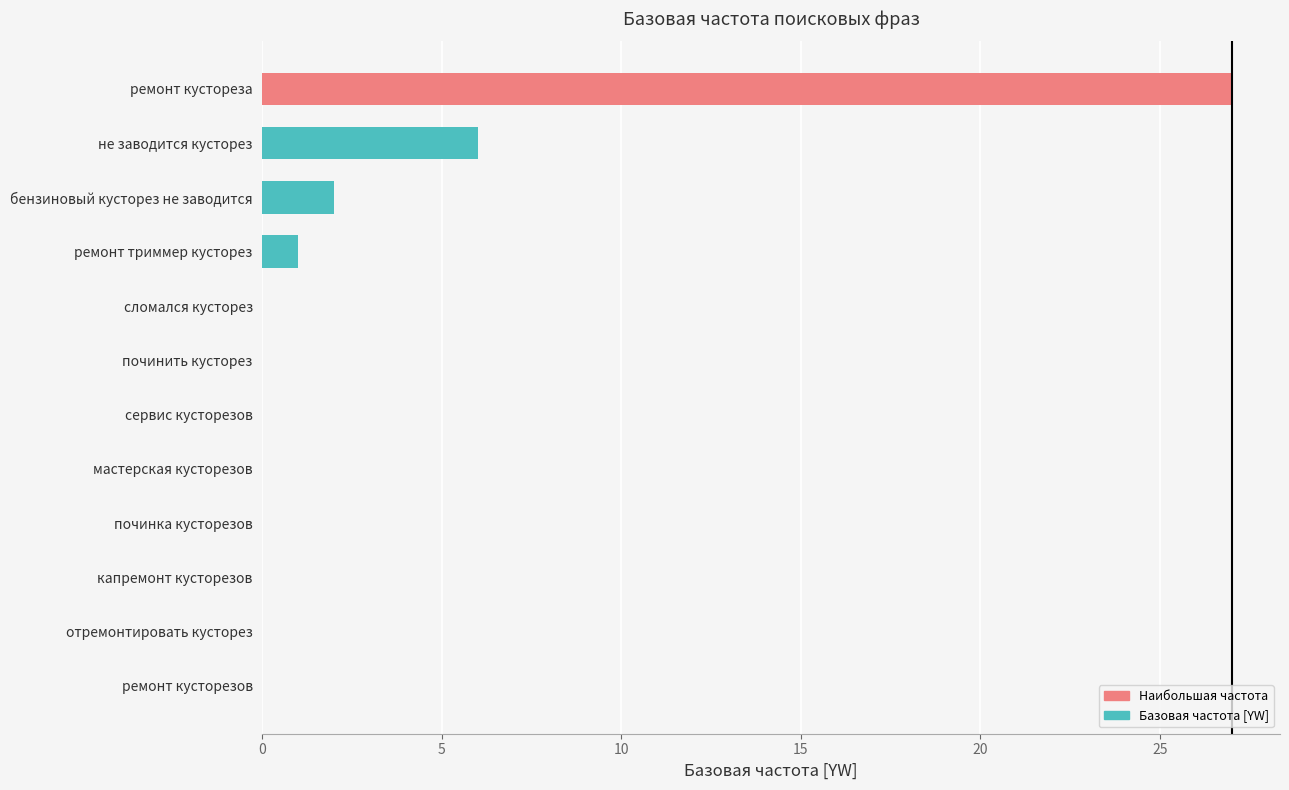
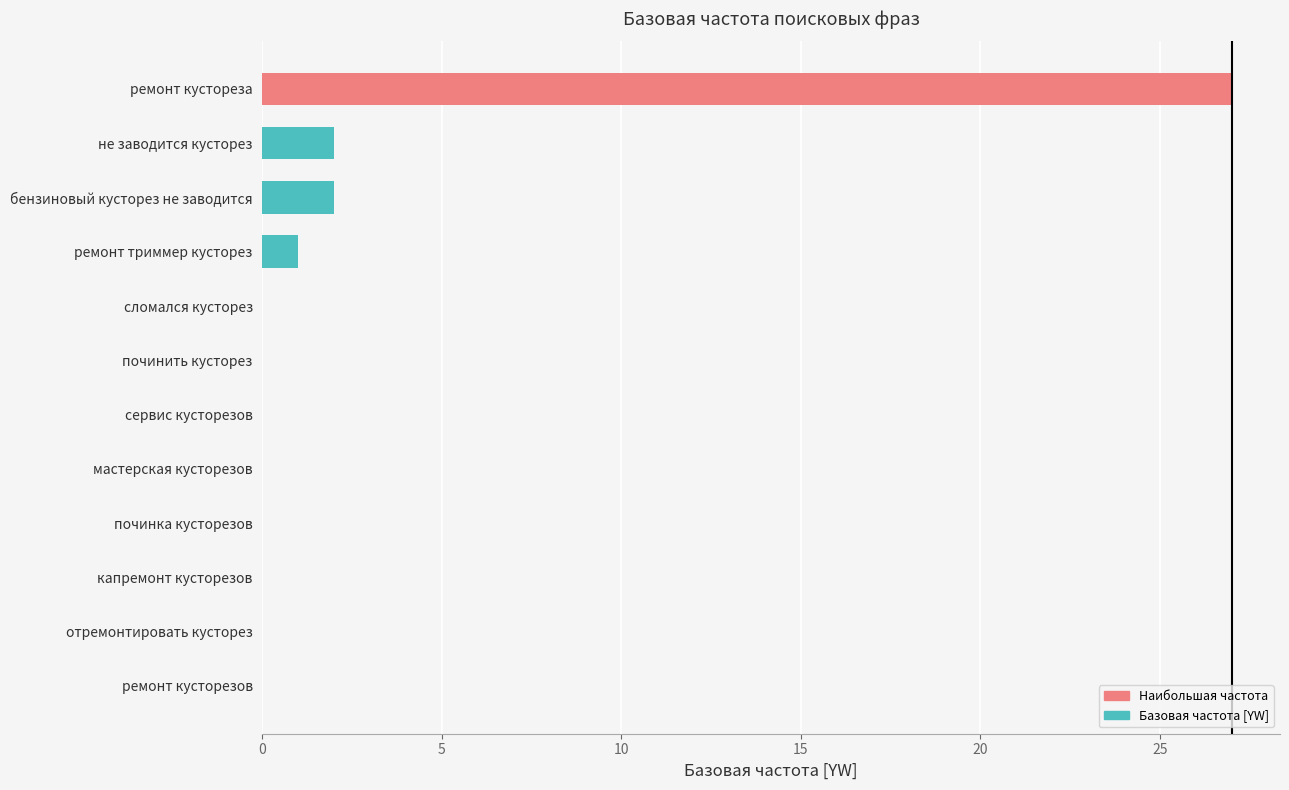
  {
    "ремонт кустореза": 27,
-   "не заводится кусторез": 6,
+   "не заводится кусторез": 2,
    "бензиновый кусторез не заводится": 2,
    "ремонт триммер кусторез": 1,
    "сломался кусторез": 0,
    "починить кусторез": 0,
    "сервис кусторезов": 0,
    "мастерская кусторезов": 0,
    "починка кусторезов": 0,
    "капремонт кусторезов": 0,
    "отремонтировать кусторез": 0,
    "ремонт кусторезов": 0
  }
